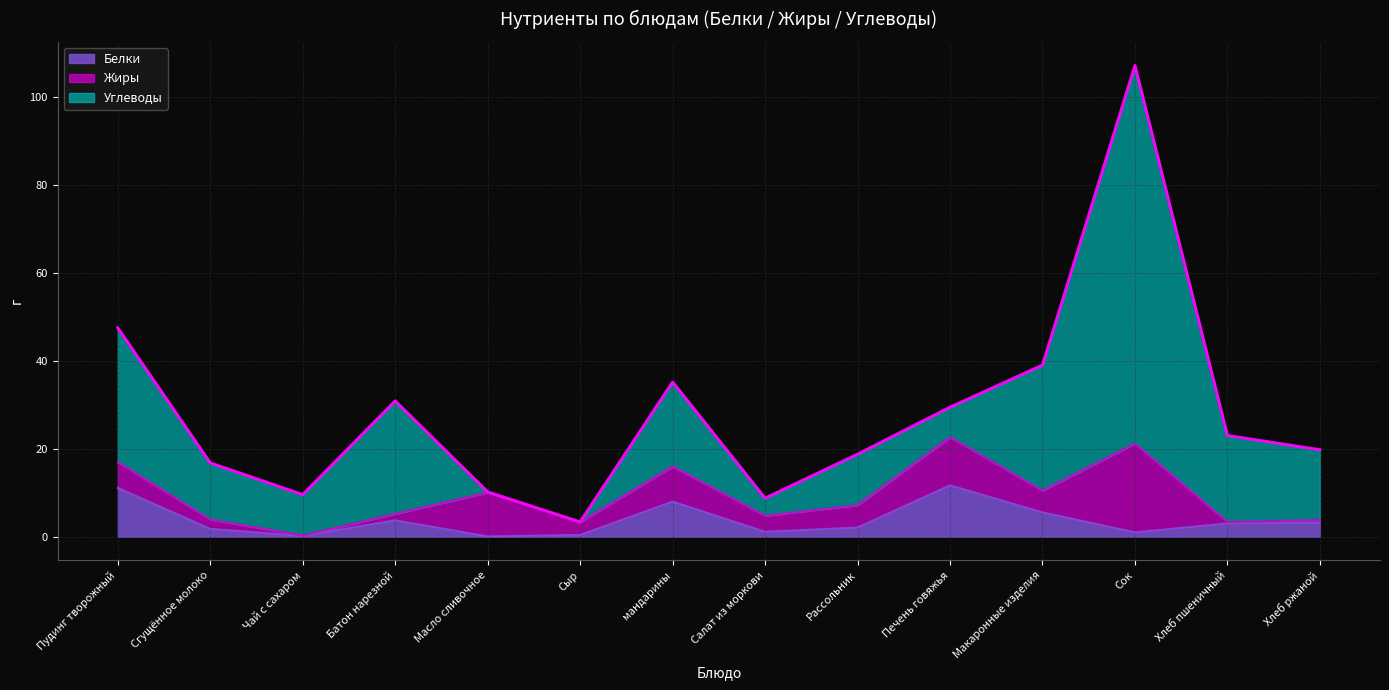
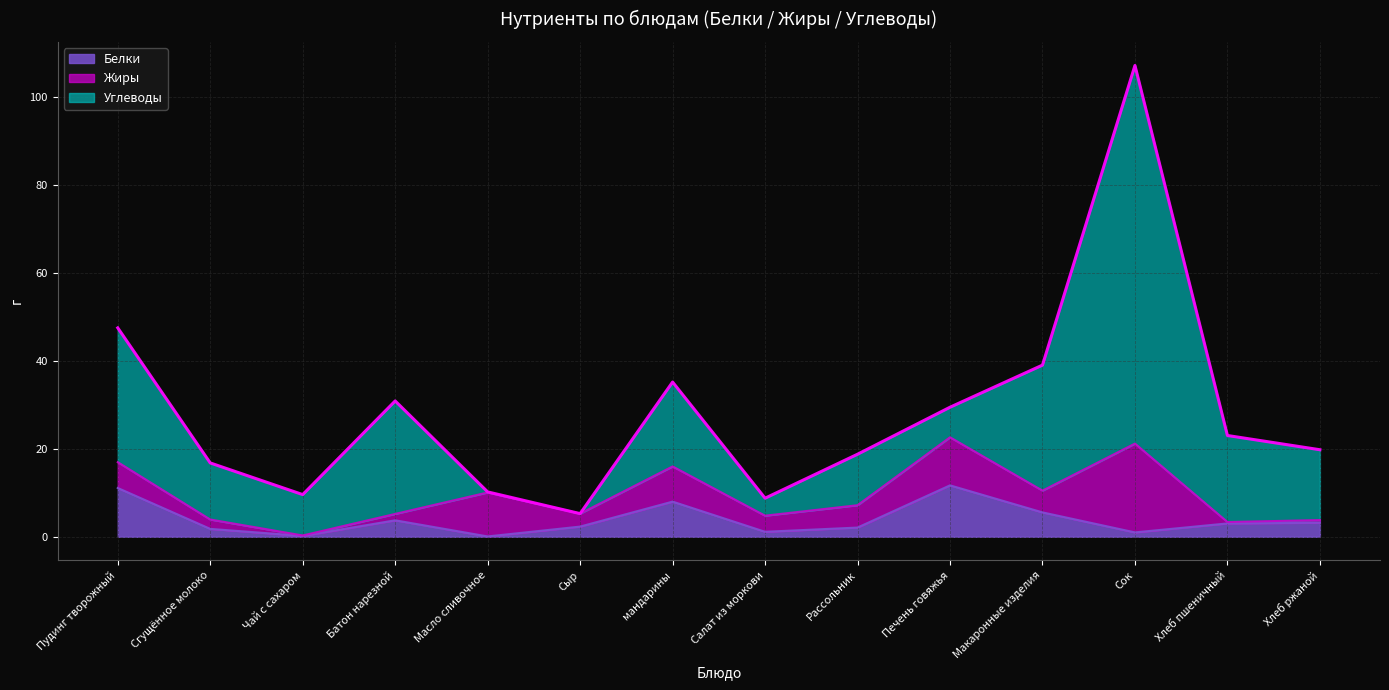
  {
    "Белки": {
      "Пудинг творожный": 11,
      "Сгущённое молоко": 2,
      "Батон нарезной": 4,
      "Масло сливочное": 0,
-     "Сыр": 0,
+     "Сыр": 2,
      "мандарины": 8,
      "Салат из моркови": 1,
      "Рассольник": 2,
      "Печень говяжья": 12,
      "Макаронные изделия": 6,
      "Сок": 1,
      "Хлеб ржаной": 3
    },
    "Жиры": {
      "Пудинг творожный": 6,
      "Сгущённое молоко": 2,
      "Батон нарезной": 1,
      "мандарины": 8,
      "Салат из моркови": 4,
      "Рассольник": 5,
      "Печень говяжья": 11,
      "Макаронные изделия": 5,
      "Сок": 20,
      "Хлеб ржаной": 1
    },
    "Углеводы": {
      "Пудинг творожный": 31,
      "Сгущённое молоко": 13,
      "Чай с сахаром": 9,
      "Батон нарезной": 26,
      "мандарины": 19,
      "Салат из моркови": 4,
      "Рассольник": 12,
      "Печень говяжья": 7,
      "Макаронные изделия": 29,
      "Сок": 86,
      "Хлеб пшеничный": 20,
      "Хлеб ржаной": 16
    }
  }
